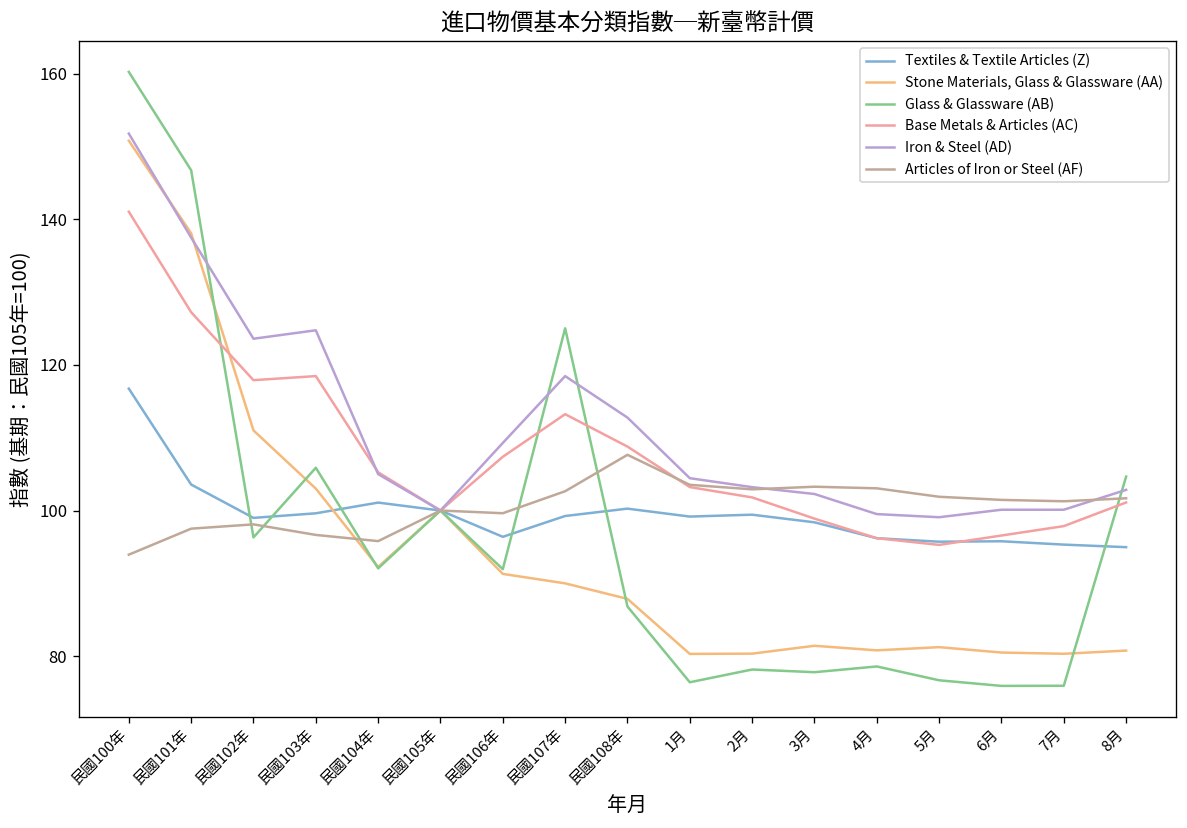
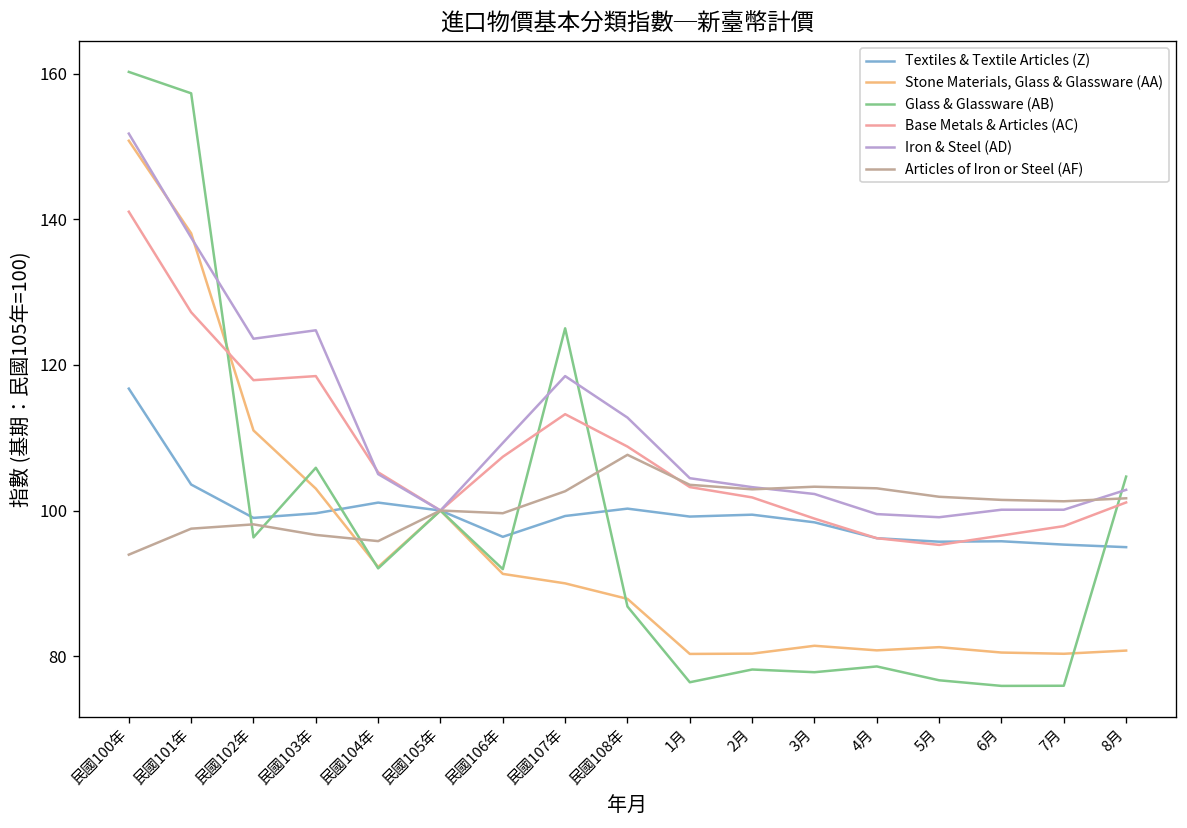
  {
    "Glass & Glassware (AB)": {
      "民國100年": 160,
-     "民國101年": 147,
+     "民國101年": 157,
      "民國102年": 96,
      "民國103年": 106,
      "民國106年": 92,
      "民國107年": 125,
      "民國108年": 87,
      "1月": 76,
      "2月": 78,
      "3月": 78,
      "4月": 79,
      "5月": 77,
      "6月": 76,
      "7月": 76,
      "8月": 105
    }
  }
